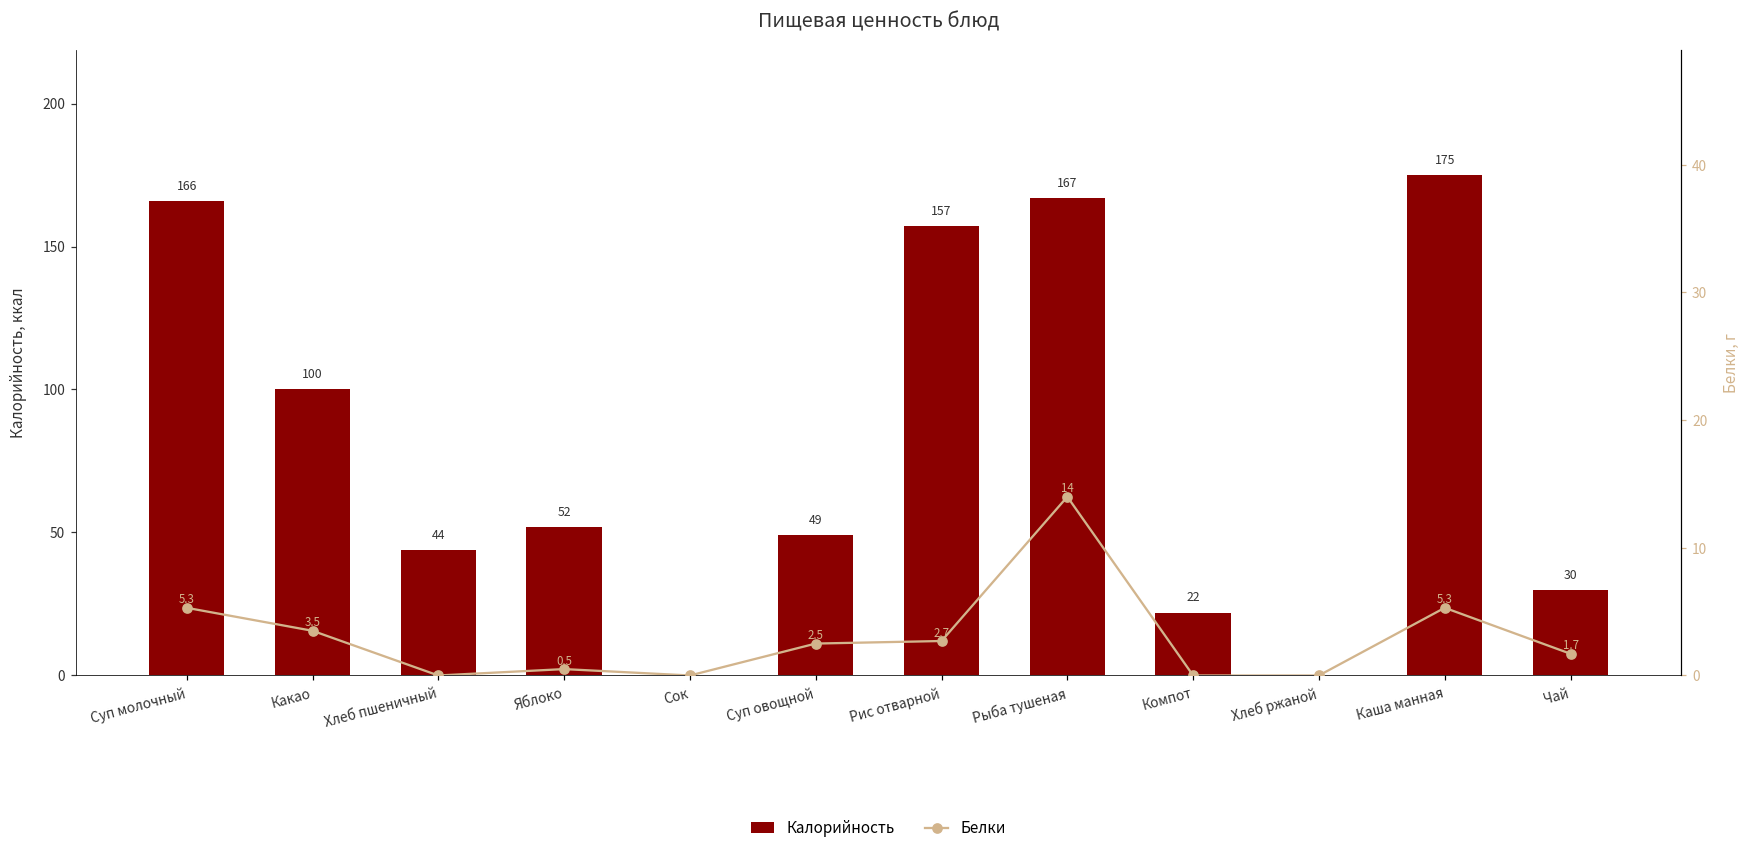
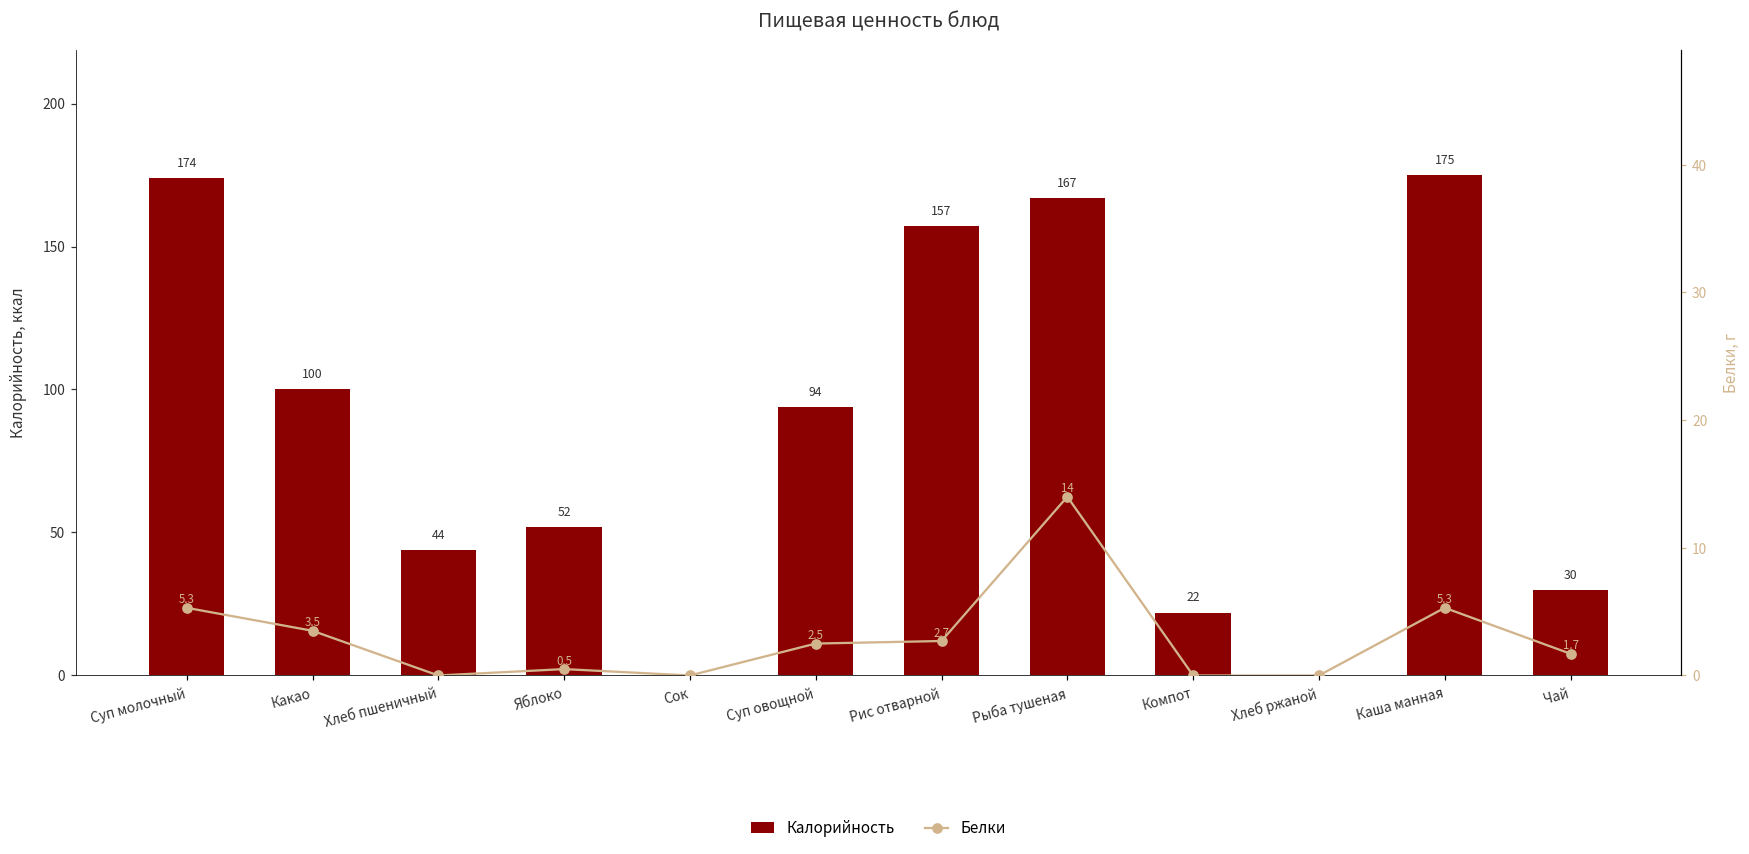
  {
    "Калорийность": {
-     "Суп молочный": 166,
+     "Суп молочный": 174,
      "Какао": 100,
      "Хлеб пшеничный": 44,
      "Яблоко": 52,
-     "Суп овощной": 49,
+     "Суп овощной": 94,
      "Рис отварной": 157,
      "Рыба тушеная": 167,
      "Компот": 22,
      "Каша манная": 175,
      "Чай": 30
    },
    "Белки": {
      "Суп молочный": 5.3,
      "Какао": 3.5,
      "Яблоко": 0.5,
      "Суп овощной": 2.5,
      "Рис отварной": 2.7,
      "Рыба тушеная": 14,
      "Каша манная": 5.3,
      "Чай": 1.7
    }
  }
